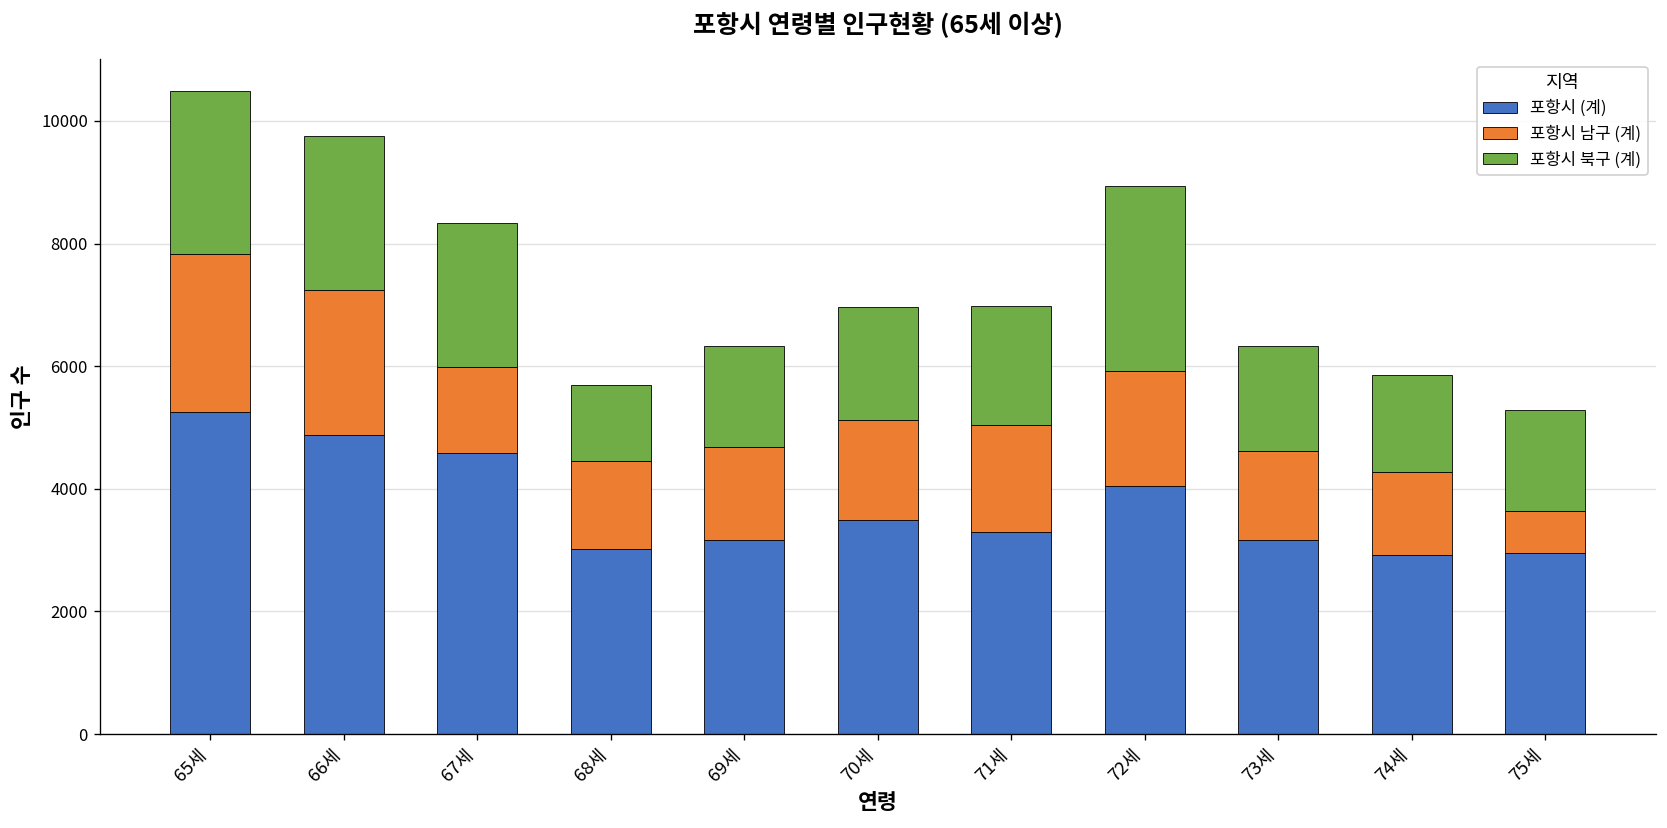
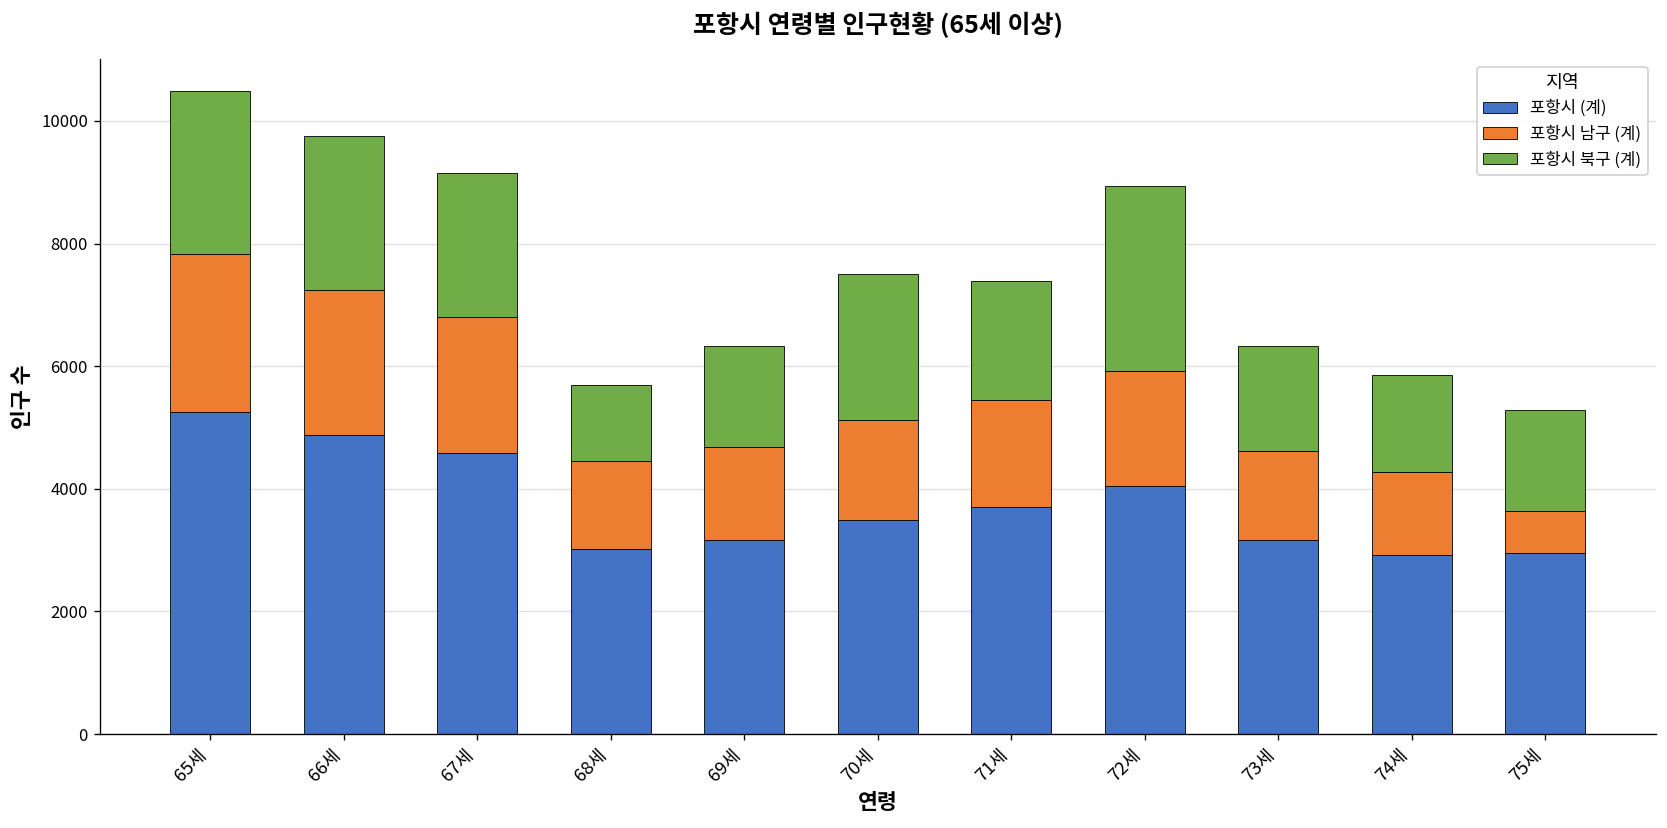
  {
    "포항시 (계)": {
      "65세": 5200,
      "66세": 4900,
      "67세": 4600,
      "68세": 3000,
      "69세": 3200,
      "70세": 3500,
-     "71세": 3300,
+     "71세": 3700,
      "72세": 4100,
      "73세": 3200,
      "74세": 2900,
      "75세": 2900
    },
    "포항시 남구 (계)": {
      "65세": 2600,
      "66세": 2400,
-     "67세": 1400,
+     "67세": 2200,
      "68세": 1400,
      "69세": 1500,
      "70세": 1600,
      "71세": 1800,
      "72세": 1900,
      "73세": 1500,
      "74세": 1300,
      "75세": 700
    },
    "포항시 북구 (계)": {
      "65세": 2700,
      "66세": 2500,
      "67세": 2400,
      "68세": 1300,
      "69세": 1700,
-     "70세": 1800,
+     "70세": 2400,
      "71세": 1900,
      "72세": 3000,
      "73세": 1700,
      "74세": 1600,
      "75세": 1600
    }
  }
